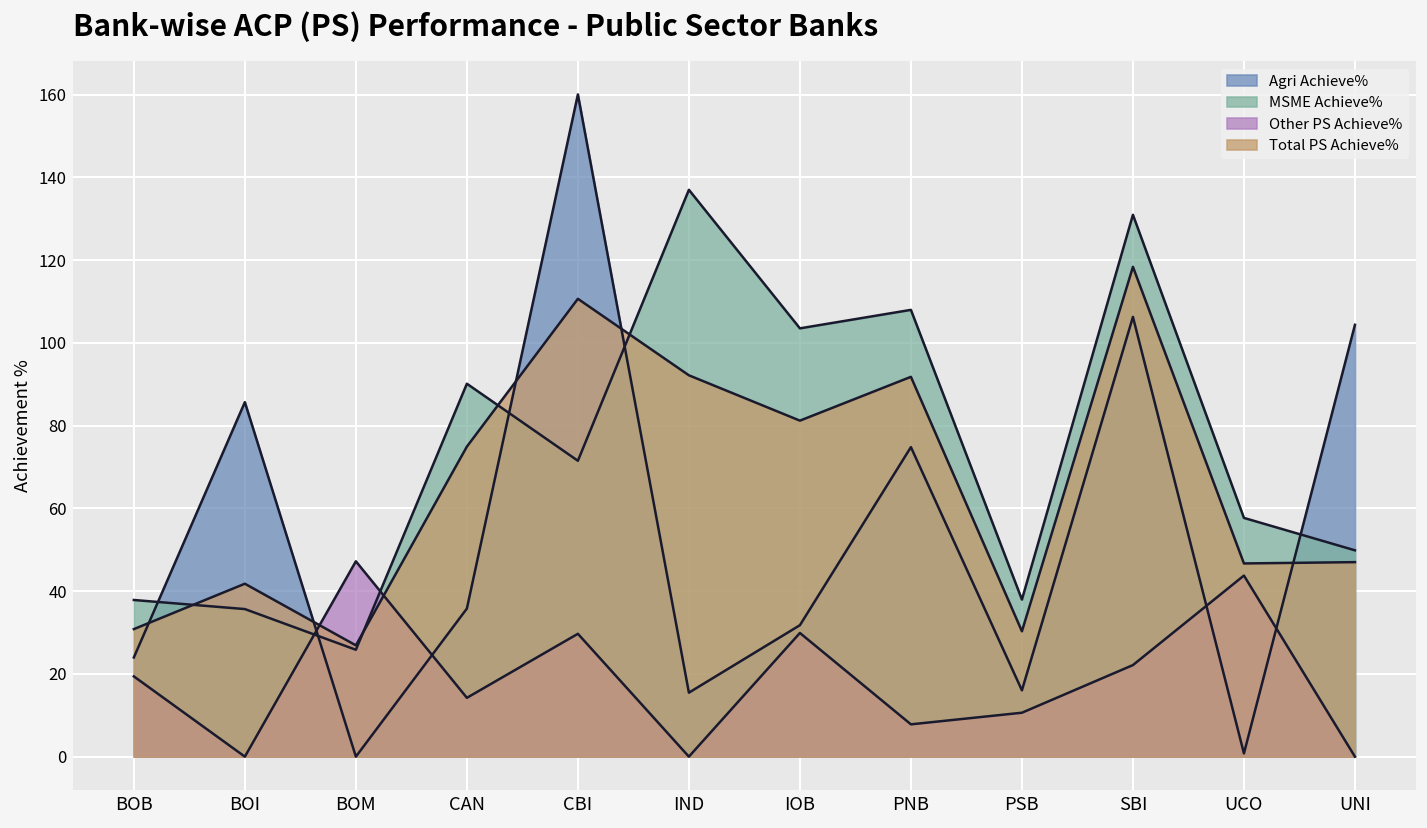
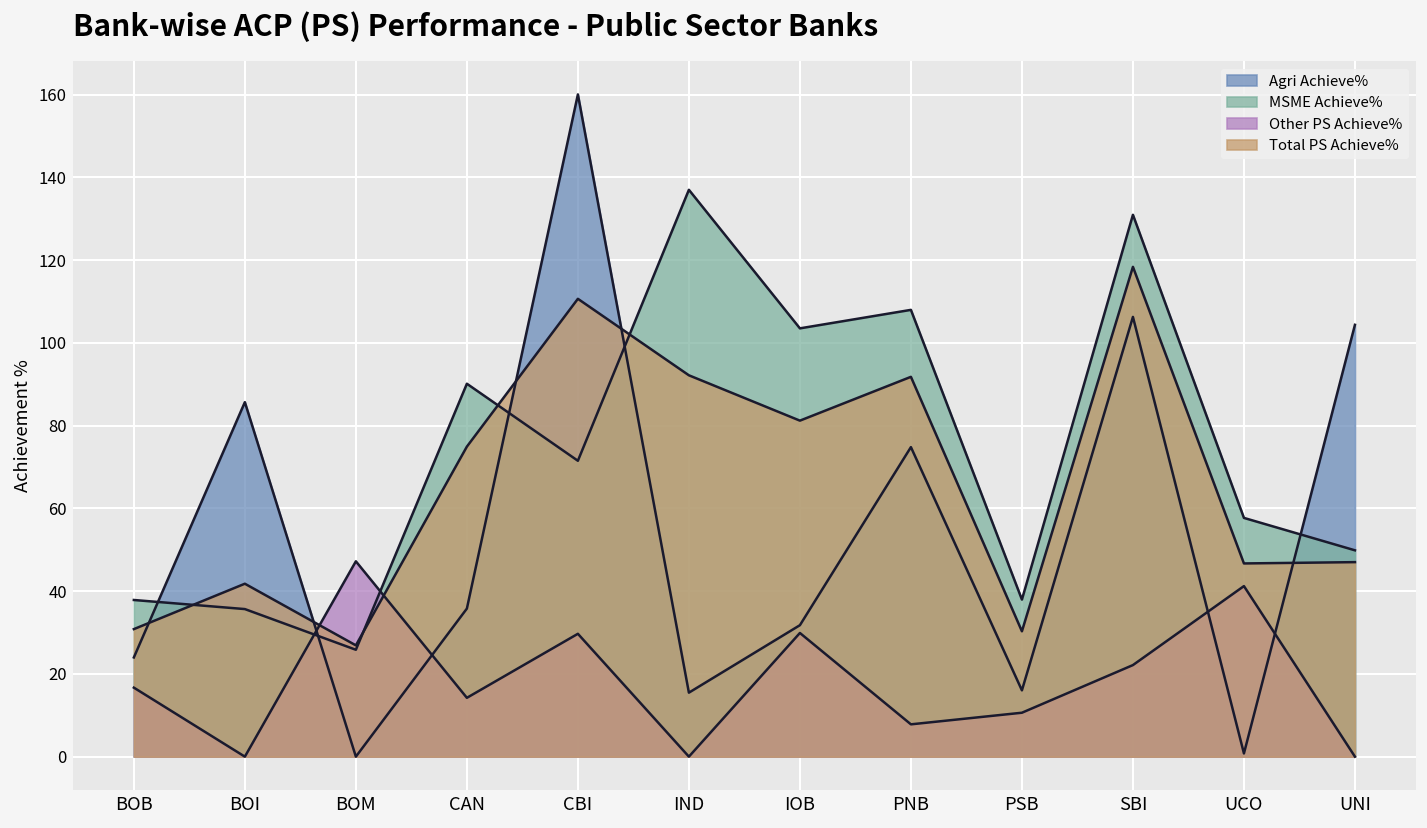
  {
    "Other PS Achieve%": {
-     "BOB": 19,
+     "BOB": 17,
      "BOI": 0,
      "BOM": 47,
      "CAN": 14,
      "CBI": 30,
      "IND": 0,
      "IOB": 30,
      "PNB": 8,
      "PSB": 11,
      "SBI": 22,
-     "UCO": 44,
+     "UCO": 41,
      "UNI": 0
    },
    "Total PS Achieve%": {
      "BOB": 31,
      "BOI": 42,
      "BOM": 27,
      "CAN": 75,
      "CBI": 111,
      "IND": 92,
      "IOB": 81,
      "PNB": 92,
      "PSB": 30,
      "SBI": 118,
      "UCO": 47,
      "UNI": 47
    }
  }
